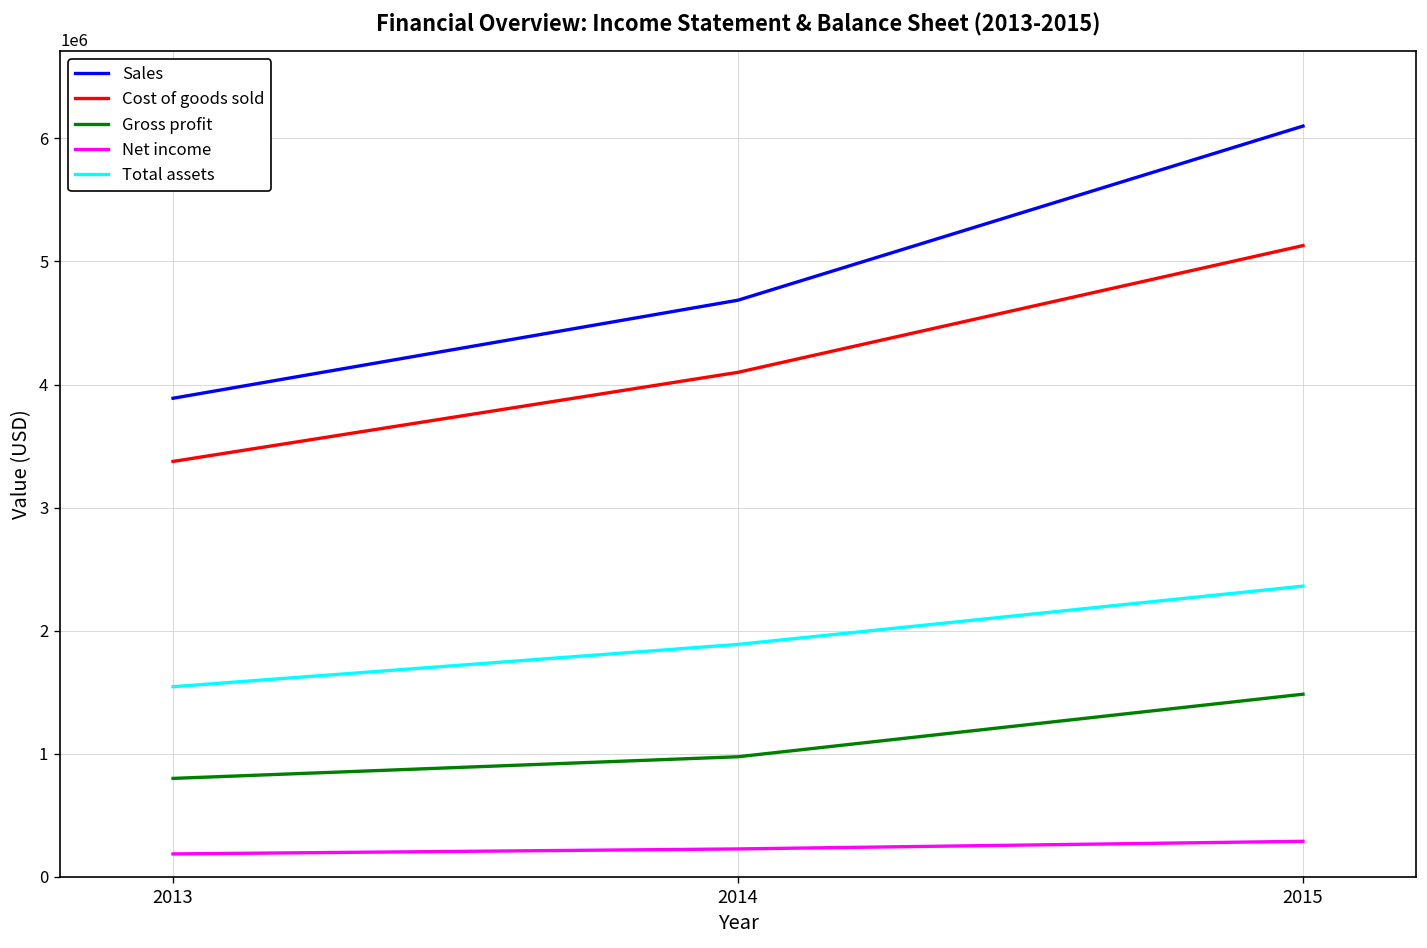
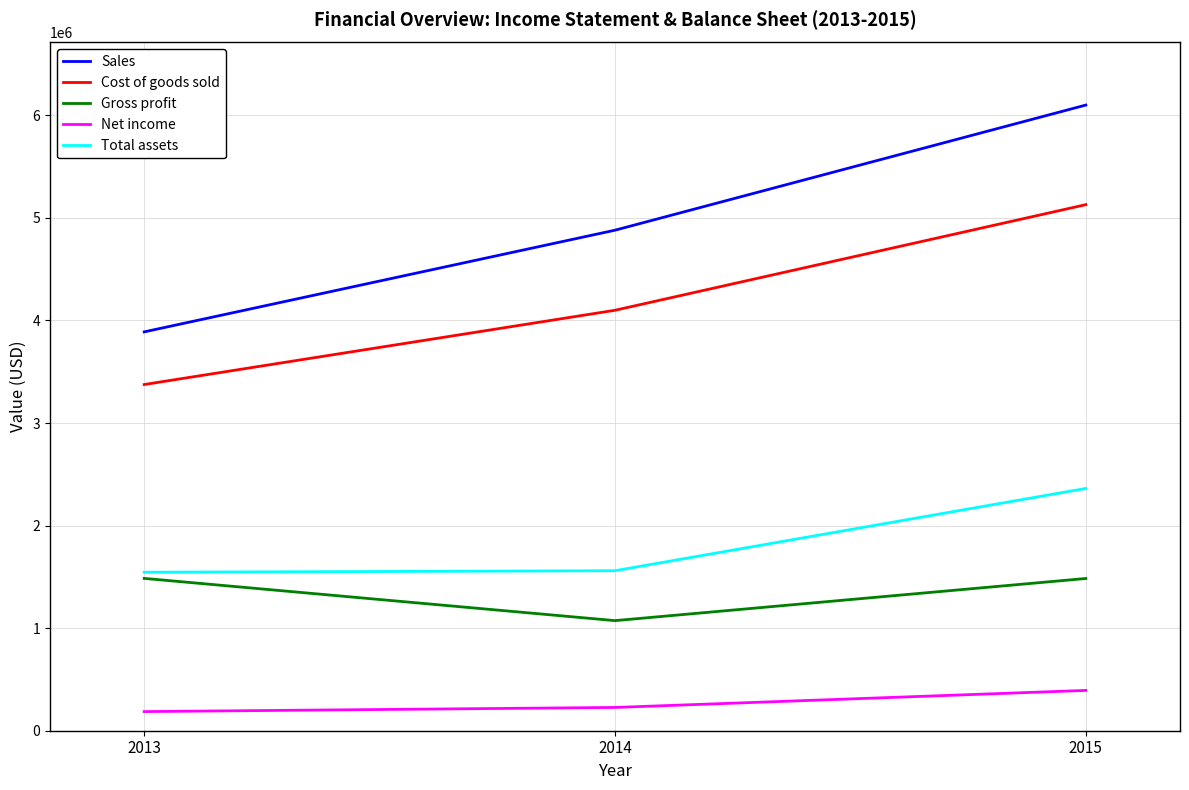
  {
    "Sales": {
      "2013": 3890000,
-     "2014": 4690000,
+     "2014": 4880000,
      "2015": 6100000
    },
    "Cost of goods sold": {
      "2013": 3380000,
      "2014": 4100000,
      "2015": 5130000
    },
    "Gross profit": {
-     "2013": 800000,
-     "2014": 980000,
+     "2013": 1490000,
+     "2014": 1070000,
      "2015": 1480000
    },
    "Net income": {
      "2013": 190000,
      "2014": 230000,
-     "2015": 290000
+     "2015": 390000
    },
    "Total assets": {
      "2013": 1550000,
-     "2014": 1890000,
+     "2014": 1560000,
      "2015": 2360000
    }
  }
